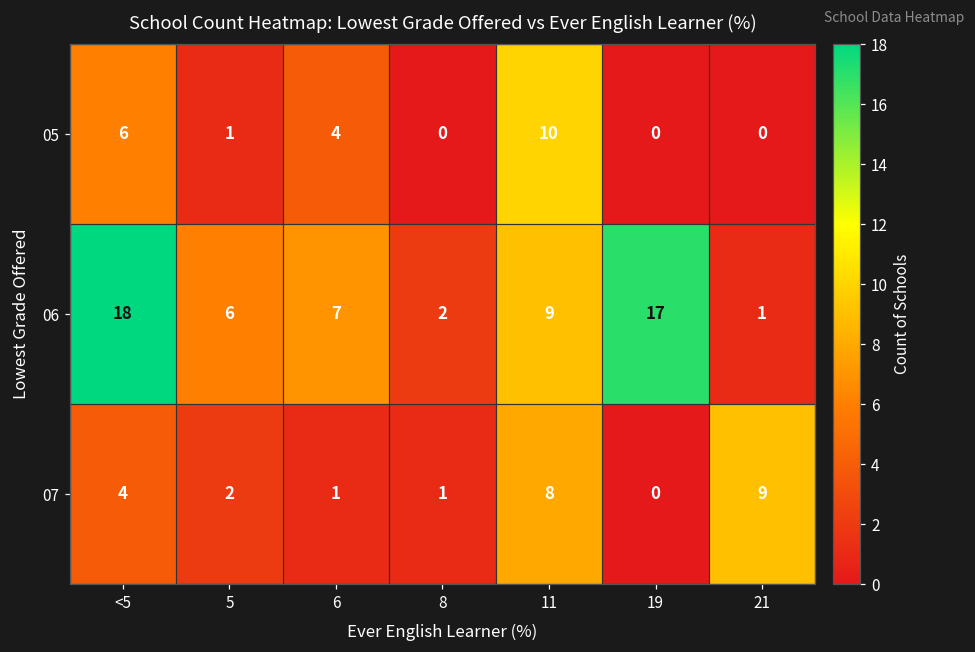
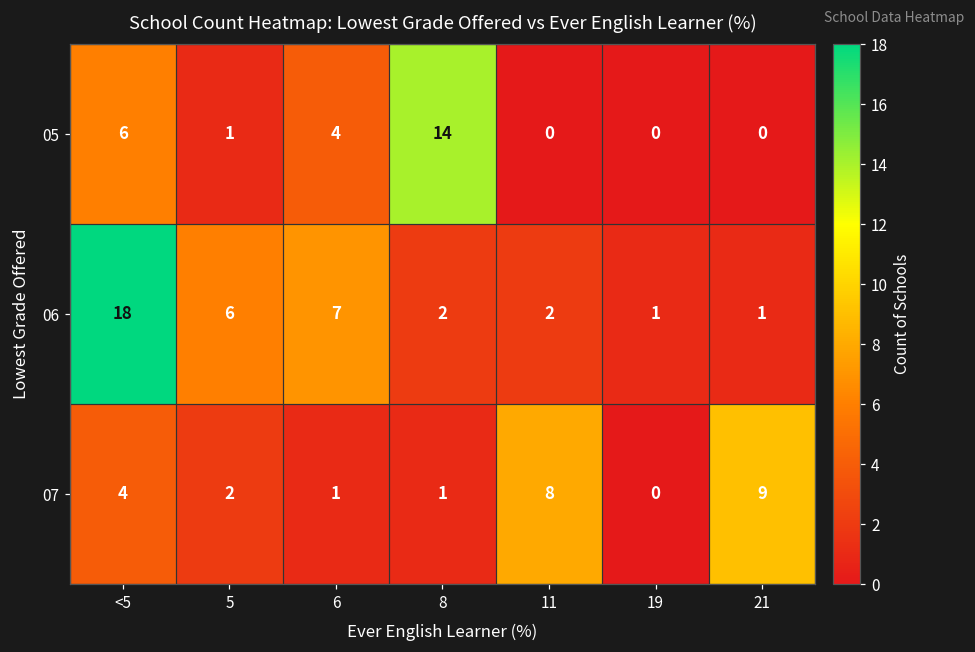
  {
    "05": {
      "<5": 6,
      "5": 1,
      "6": 4,
-     "8": 0,
-     "11": 10,
+     "8": 14,
+     "11": 0,
      "19": 0,
      "21": 0
    },
    "06": {
      "<5": 18,
      "5": 6,
      "6": 7,
      "8": 2,
-     "11": 9,
-     "19": 17,
+     "11": 2,
+     "19": 1,
      "21": 1
    },
    "07": {
      "<5": 4,
      "5": 2,
      "6": 1,
      "8": 1,
      "11": 8,
      "19": 0,
      "21": 9
    }
  }
